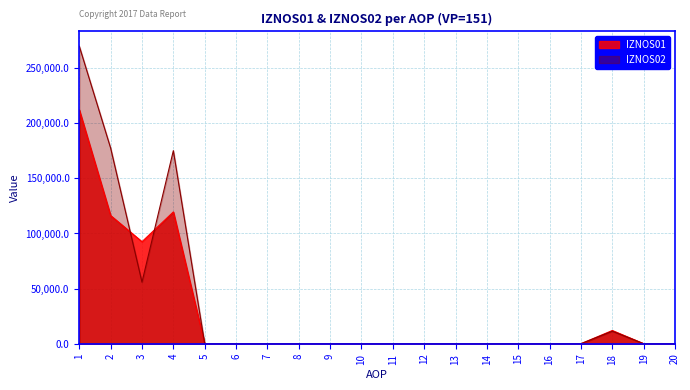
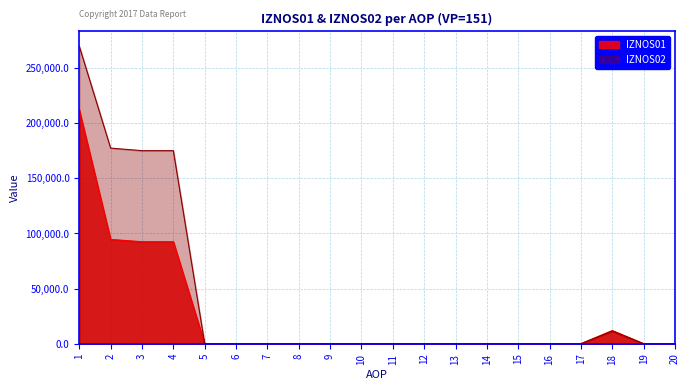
  {
    "IZNOS01": {
      "1": "212,000",
-     "2": "116,000",
+     "2": "95,000",
      "3": "92,000",
-     "4": "119,000"
+     "4": "92,000"
    },
    "IZNOS02": {
      "1": "270,000",
      "2": "177,000",
-     "3": "56,000",
+     "3": "175,000",
      "4": "175,000"
    }
  }
